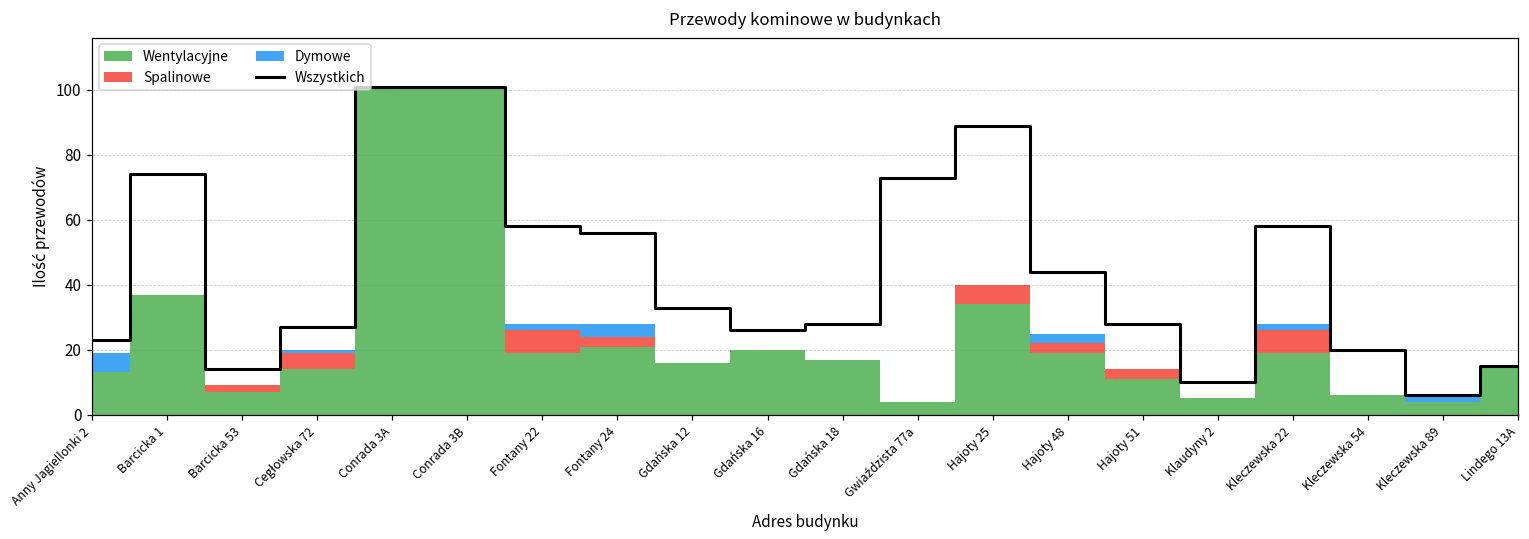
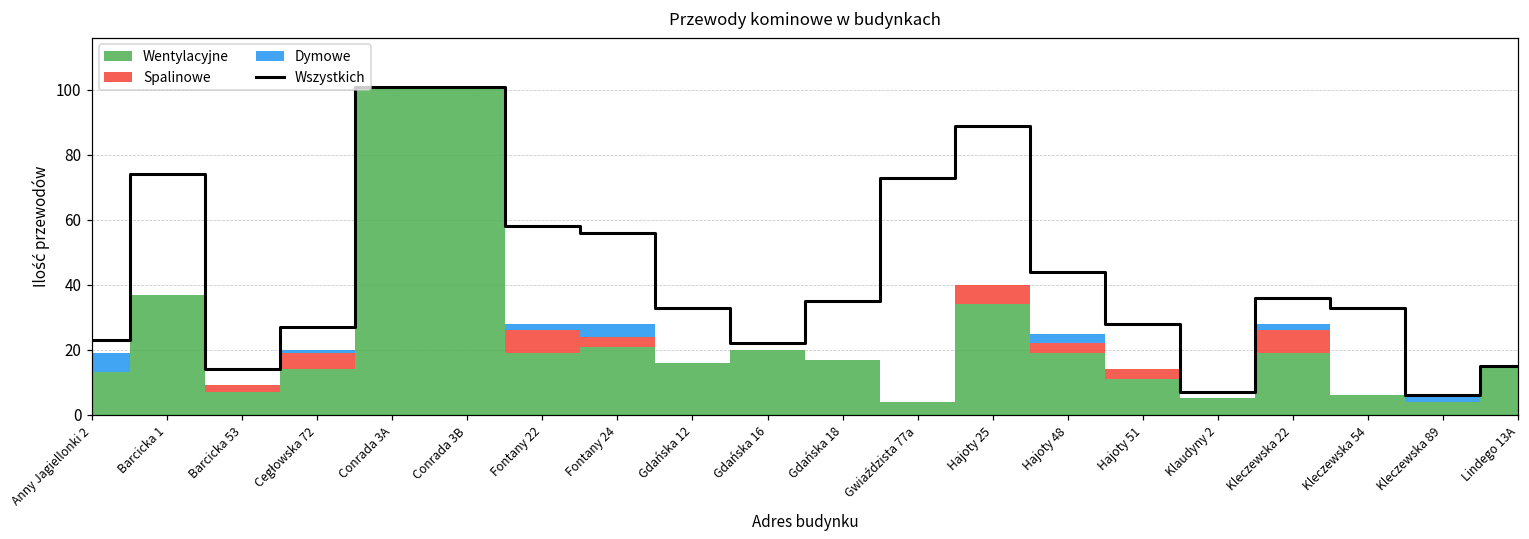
  {
    "Wszystkich": {
      "Anny Jagiellonki 2": 23,
      "Barcicka 1": 74,
      "Barcicka 53": 14,
      "Cegłowska 72": 27,
      "Conrada 3A": 101,
      "Conrada 3B": 101,
      "Fontany 22": 58,
      "Fontany 24": 56,
      "Gdańska 12": 33,
-     "Gdańska 16": 26,
-     "Gdańska 18": 28,
+     "Gdańska 16": 22,
+     "Gdańska 18": 35,
      "Gwiaździsta 77a": 73,
      "Hajoty 25": 89,
      "Hajoty 48": 44,
      "Hajoty 51": 28,
-     "Klaudyny 2": 10,
-     "Kleczewska 22": 58,
-     "Kleczewska 54": 20,
+     "Klaudyny 2": 7,
+     "Kleczewska 22": 36,
+     "Kleczewska 54": 33,
      "Kleczewska 89": 6
    }
  }
